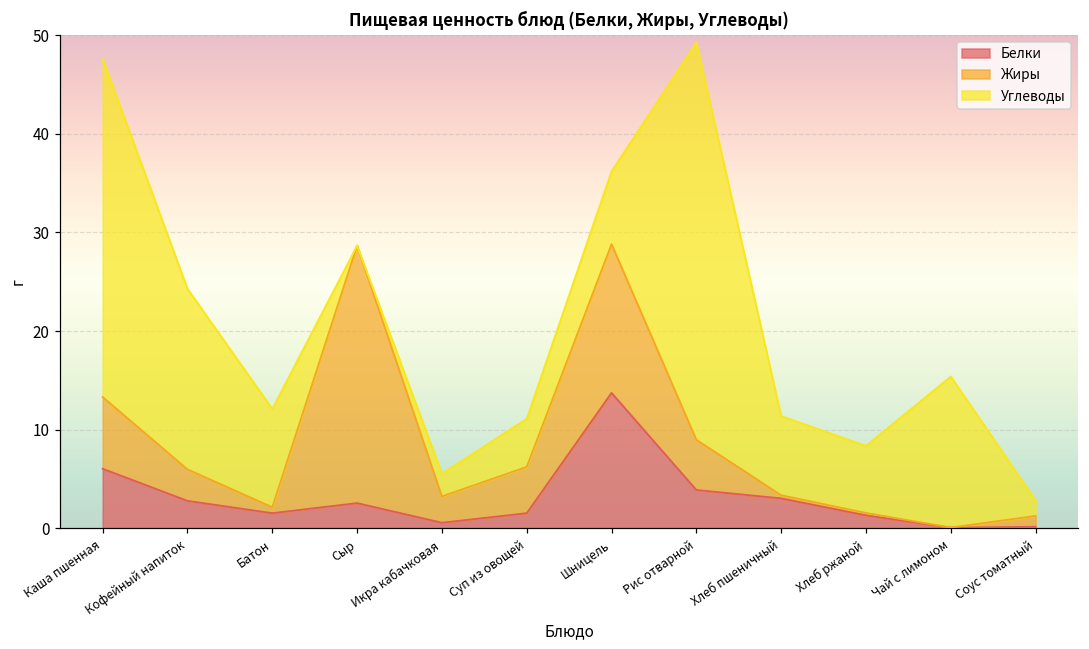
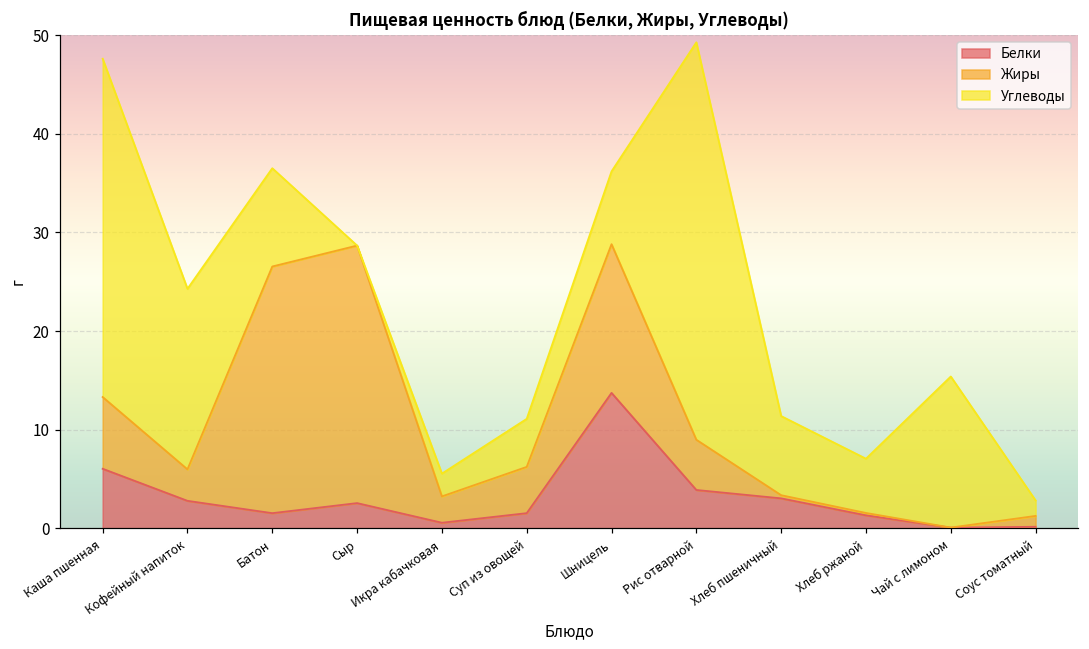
  {
    "Белки": {
      "Каша пшенная": 6,
      "Кофейный напиток": 3,
      "Батон": 2,
      "Сыр": 3,
      "Икра кабачковая": 1,
      "Суп из овощей": 2,
      "Шницель": 14,
      "Рис отварной": 4,
      "Хлеб пшеничный": 3,
      "Соус томатный": 0
    },
    "Жиры": {
      "Каша пшенная": 7,
      "Кофейный напиток": 3,
-     "Батон": 1,
+     "Батон": 25,
      "Икра кабачковая": 3,
      "Суп из овощей": 5,
      "Шницель": 15,
      "Рис отварной": 5,
      "Хлеб пшеничный": 0,
      "Соус томатный": 1
    },
    "Углеводы": {
      "Каша пшенная": 34,
      "Кофейный напиток": 18,
      "Батон": 10,
      "Икра кабачковая": 2,
      "Суп из овощей": 5,
      "Шницель": 7,
      "Рис отварной": 40,
      "Хлеб пшеничный": 8,
-     "Хлеб ржаной": 7,
+     "Хлеб ржаной": 6,
      "Чай с лимоном": 15,
      "Соус томатный": 2
    }
  }
